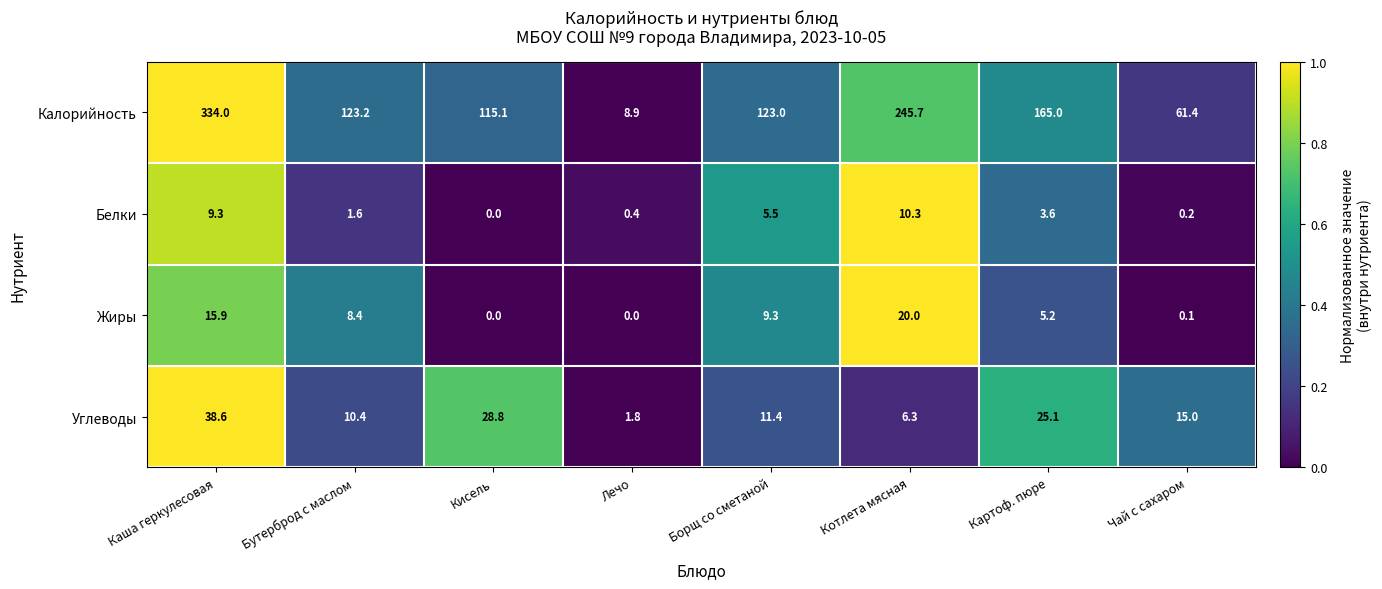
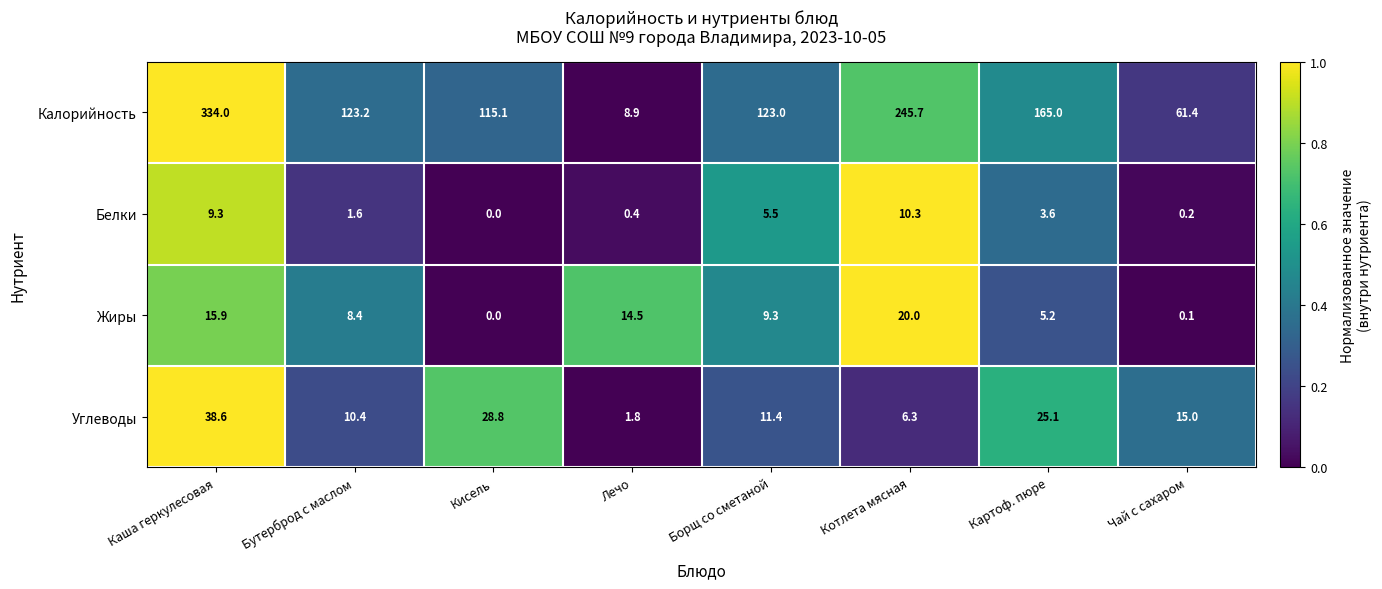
  {
    "Калорийность": {
      "Каша геркулесовая": 334.0,
      "Бутерброд с маслом": 123.2,
      "Кисель": 115.1,
      "Лечо": 8.9,
      "Борщ со сметаной": 123.0,
      "Котлета мясная": 245.7,
      "Картоф. пюре": 165.0,
      "Чай с сахаром": 61.4
    },
    "Белки": {
      "Каша геркулесовая": 9.3,
      "Бутерброд с маслом": 1.6,
      "Кисель": 0.0,
      "Лечо": 0.4,
      "Борщ со сметаной": 5.5,
      "Котлета мясная": 10.3,
      "Картоф. пюре": 3.6,
      "Чай с сахаром": 0.2
    },
    "Жиры": {
      "Каша геркулесовая": 15.9,
      "Бутерброд с маслом": 8.4,
      "Кисель": 0.0,
-     "Лечо": 0.0,
+     "Лечо": 14.5,
      "Борщ со сметаной": 9.3,
      "Котлета мясная": 20.0,
      "Картоф. пюре": 5.2,
      "Чай с сахаром": 0.1
    },
    "Углеводы": {
      "Каша геркулесовая": 38.6,
      "Бутерброд с маслом": 10.4,
      "Кисель": 28.8,
      "Лечо": 1.8,
      "Борщ со сметаной": 11.4,
      "Котлета мясная": 6.3,
      "Картоф. пюре": 25.1,
      "Чай с сахаром": 15.0
    }
  }
